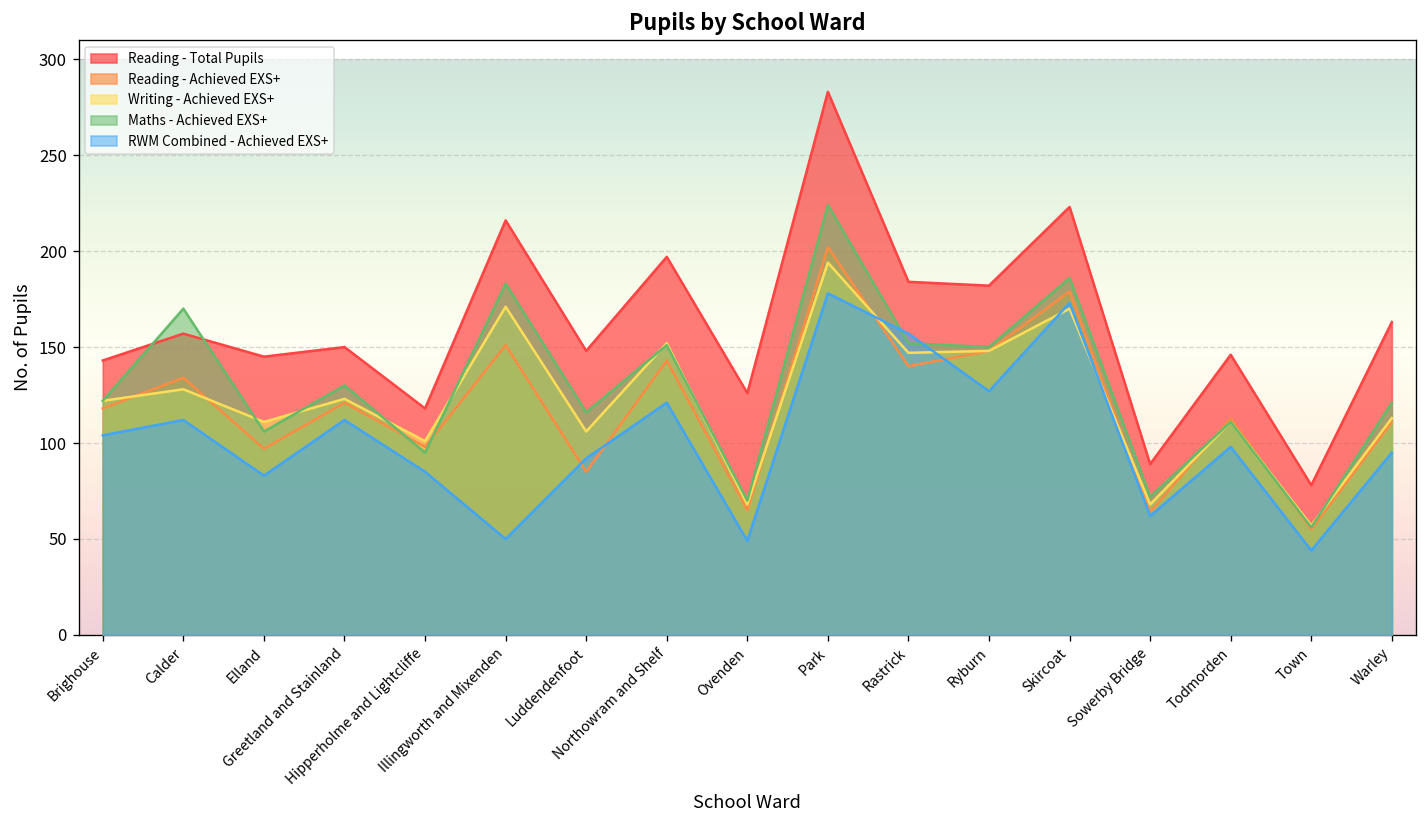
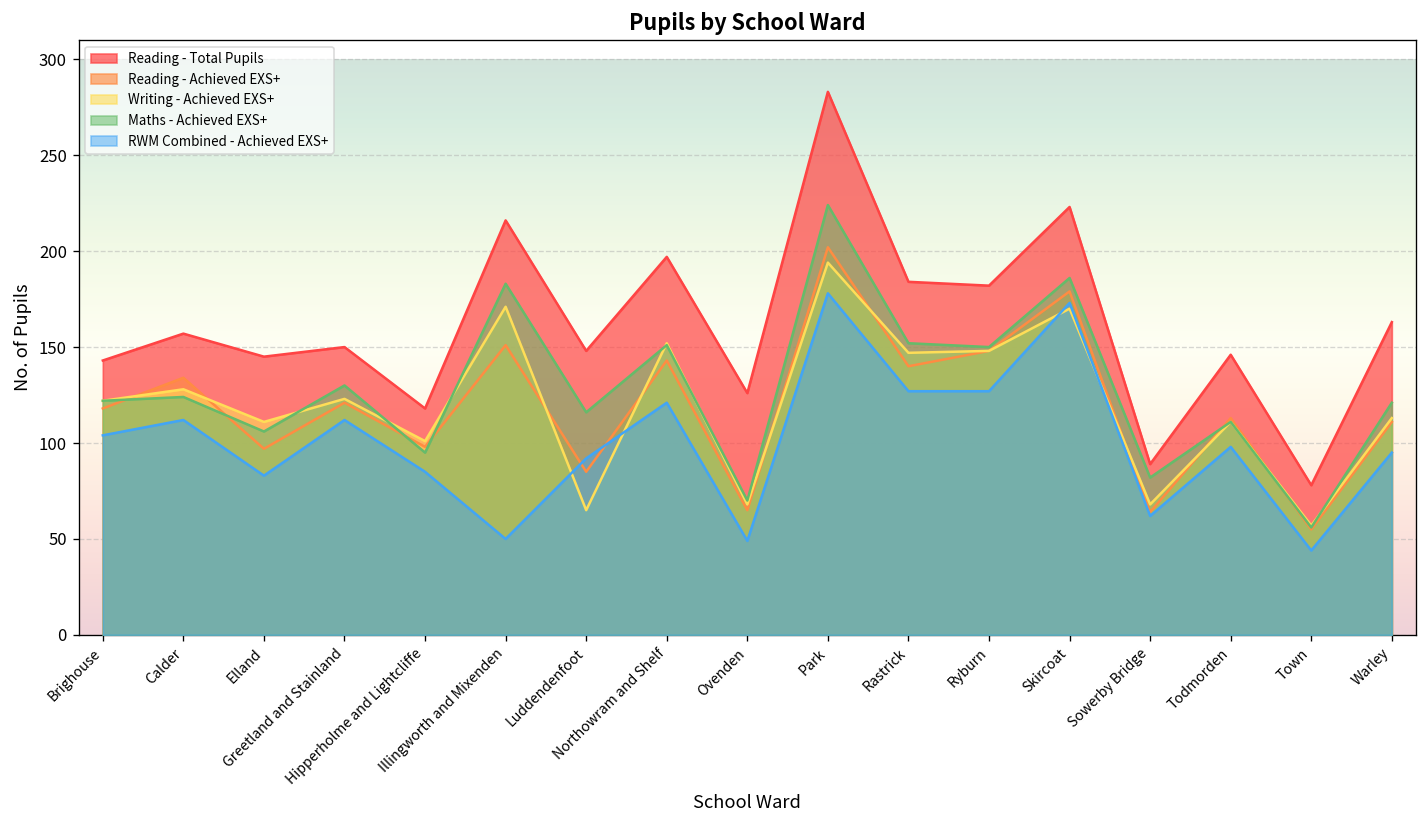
  {
    "Reading - Total Pupils": {
      "Brighouse": 143,
      "Calder": 157,
      "Elland": 145,
      "Greetland and Stainland": 150,
      "Hipperholme and Lightcliffe": 118,
      "Illingworth and Mixenden": 216,
      "Luddendenfoot": 148,
      "Northowram and Shelf": 197,
      "Ovenden": 126,
      "Park": 283,
      "Rastrick": 184,
      "Ryburn": 182,
      "Skircoat": 223,
      "Sowerby Bridge": 89,
      "Todmorden": 146,
      "Town": 78,
      "Warley": 163
    },
    "Reading - Achieved EXS+": {
      "Brighouse": 118,
      "Calder": 134,
      "Elland": 97,
      "Greetland and Stainland": 121,
      "Hipperholme and Lightcliffe": 98,
      "Illingworth and Mixenden": 151,
      "Luddendenfoot": 85,
      "Northowram and Shelf": 143,
      "Ovenden": 65,
      "Park": 202,
      "Rastrick": 140,
      "Skircoat": 179,
      "Sowerby Bridge": 64,
      "Todmorden": 113,
      "Warley": 111
    },
    "Writing - Achieved EXS+": {
      "Calder": 128,
      "Elland": 111,
      "Greetland and Stainland": 123,
      "Hipperholme and Lightcliffe": 101,
      "Illingworth and Mixenden": 171,
-     "Luddendenfoot": 106,
+     "Luddendenfoot": 65,
      "Ovenden": 68,
      "Park": 194,
      "Rastrick": 147,
      "Skircoat": 170,
      "Sowerby Bridge": 68,
      "Warley": 113
    },
    "Maths - Achieved EXS+": {
-     "Calder": 170,
+     "Calder": 124,
      "Elland": 106,
      "Greetland and Stainland": 130,
      "Hipperholme and Lightcliffe": 95,
      "Illingworth and Mixenden": 183,
      "Luddendenfoot": 116,
      "Ovenden": 70,
      "Park": 224,
      "Rastrick": 152,
      "Ryburn": 150,
      "Skircoat": 186,
-     "Sowerby Bridge": 72,
+     "Sowerby Bridge": 82,
      "Warley": 121
    },
    "RWM Combined - Achieved EXS+": {
      "Brighouse": 104,
      "Calder": 112,
      "Elland": 83,
      "Greetland and Stainland": 112,
      "Hipperholme and Lightcliffe": 85,
      "Illingworth and Mixenden": 50,
      "Luddendenfoot": 92,
      "Northowram and Shelf": 121,
      "Ovenden": 49,
      "Park": 178,
-     "Rastrick": 157,
+     "Rastrick": 127,
      "Ryburn": 127,
      "Skircoat": 173,
      "Sowerby Bridge": 62,
      "Todmorden": 98,
      "Town": 44,
      "Warley": 95
    }
  }
